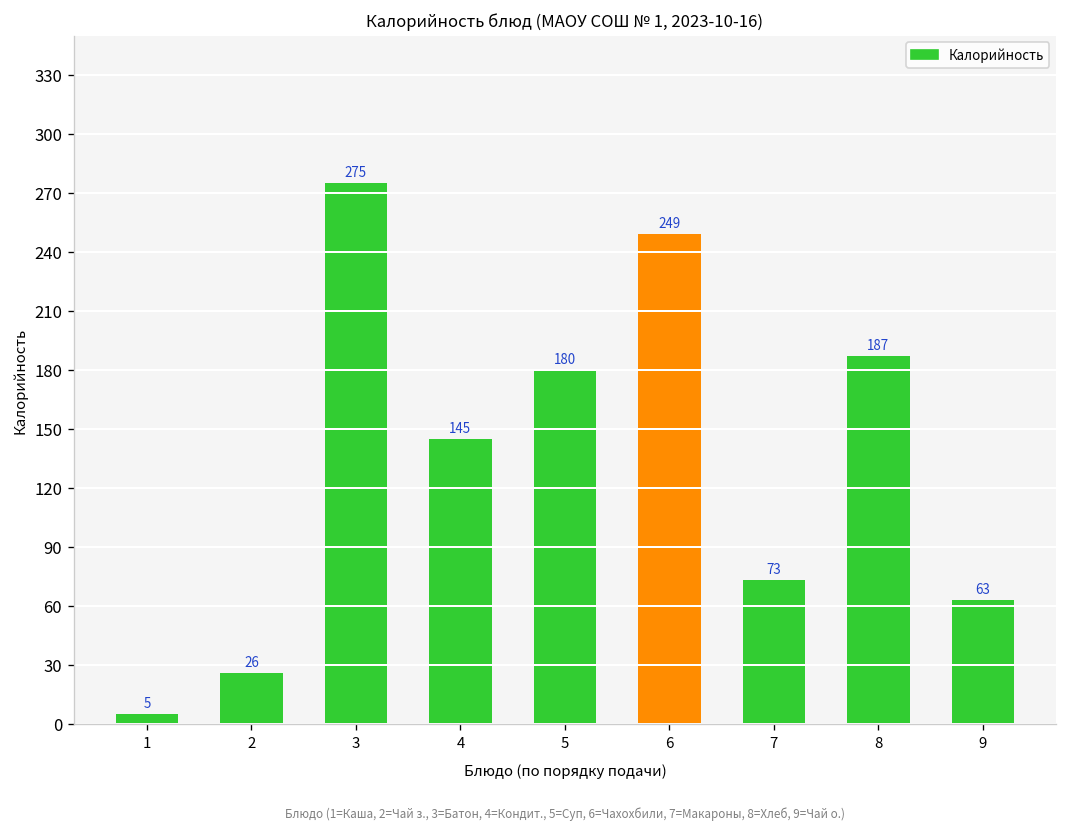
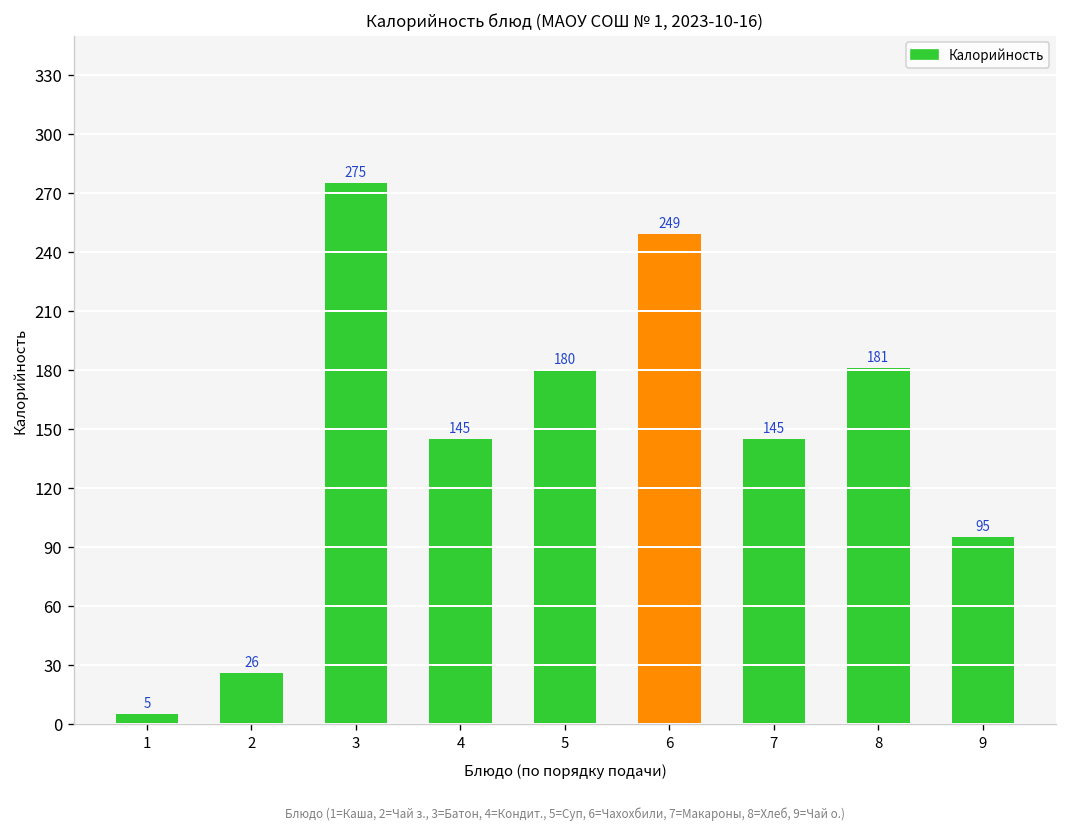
  {
    "1": 5,
    "2": 26,
    "3": 275,
    "4": 145,
    "5": 180,
    "6": 249,
-   "7": 73,
-   "8": 187,
-   "9": 63
+   "7": 145,
+   "8": 181,
+   "9": 95
  }
